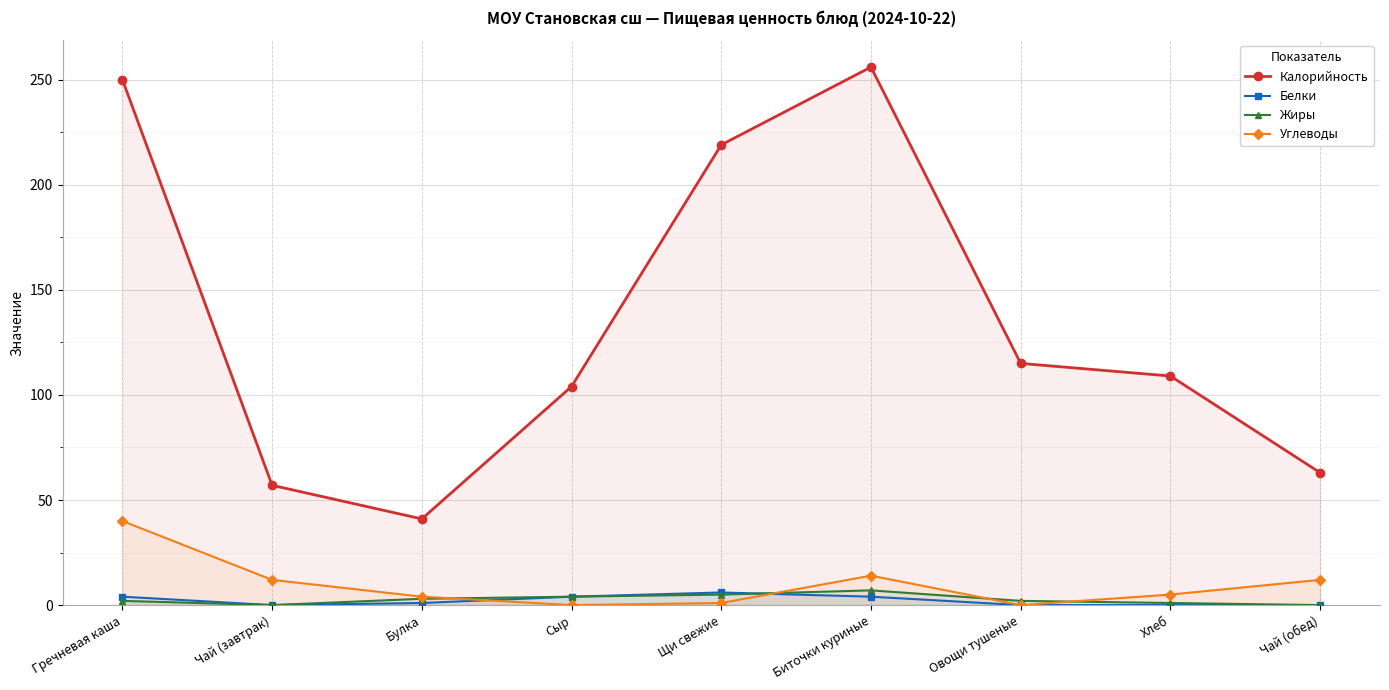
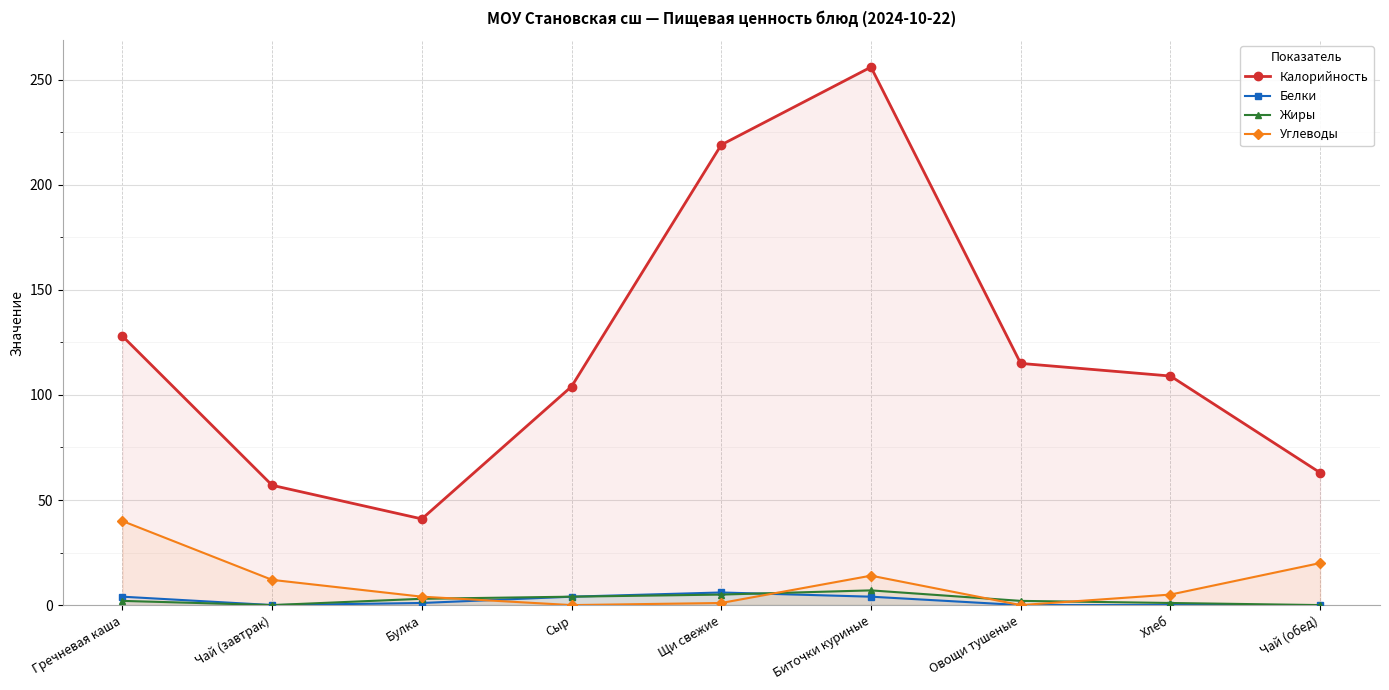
  {
    "Калорийность": {
-     "Гречневая каша": 250,
+     "Гречневая каша": 128,
      "Чай (завтрак)": 57,
      "Булка": 41,
      "Сыр": 104,
      "Щи свежие": 219,
      "Биточки куриные": 256,
      "Овощи тушеные": 115,
      "Хлеб": 109,
      "Чай (обед)": 63
    },
    "Белки": {
      "Гречневая каша": 4,
      "Булка": 1,
      "Биточки куриные": 4
    },
    "Жиры": {
      "Гречневая каша": 2,
      "Биточки куриные": 7,
      "Овощи тушеные": 2
    },
    "Углеводы": {
      "Гречневая каша": 40,
      "Чай (завтрак)": 12,
      "Сыр": 0,
      "Щи свежие": 1,
      "Биточки куриные": 14,
      "Хлеб": 5,
-     "Чай (обед)": 12
+     "Чай (обед)": 20
    }
  }
